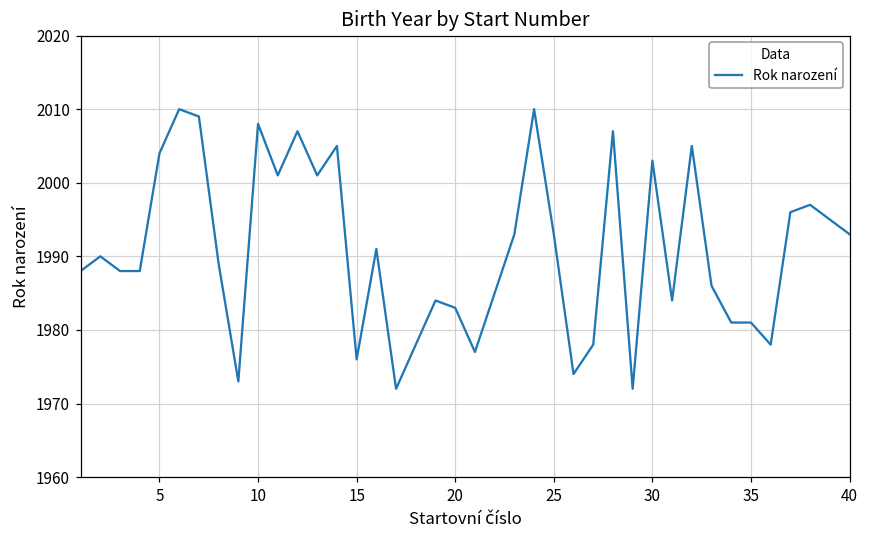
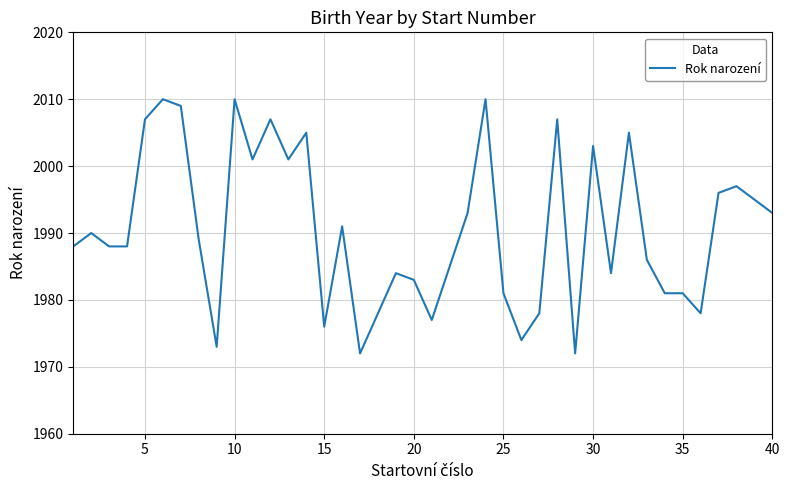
  {
-   "5": 2004,
-   "10": 2008,
+   "5": 2007,
+   "10": 2010,
    "15": 1976,
    "20": 1983,
-   "25": 1993,
+   "25": 1981,
    "30": 2003,
    "35": 1981,
    "40": 1993
  }
